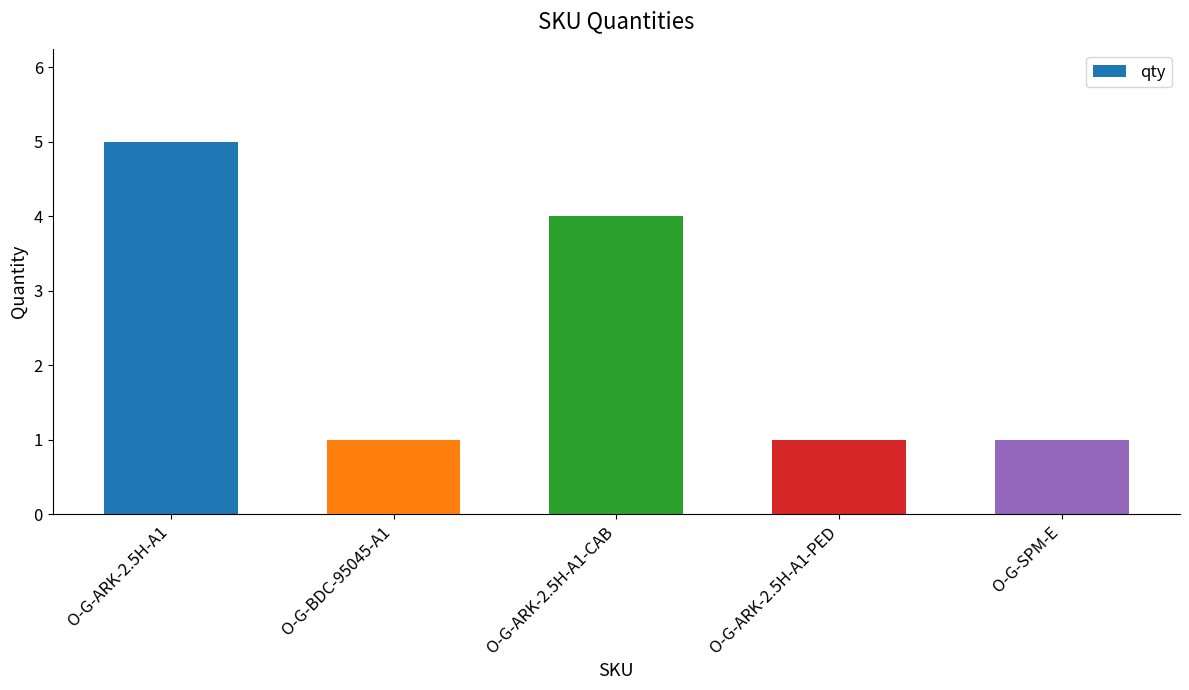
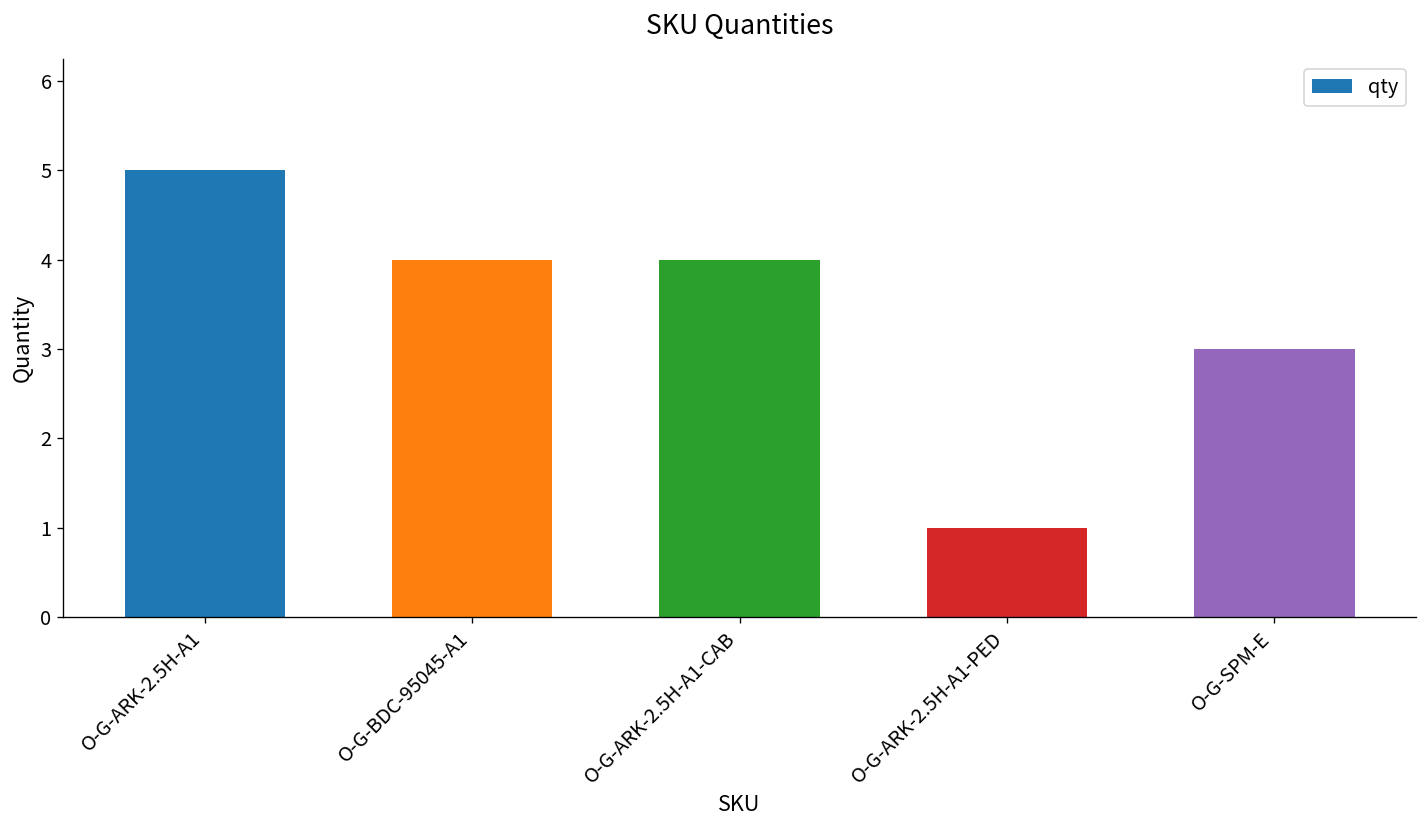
  {
    "O-G-ARK-2.5H-A1": 5,
-   "O-G-BDC-95045-A1": 1,
+   "O-G-BDC-95045-A1": 4,
    "O-G-ARK-2.5H-A1-CAB": 4,
    "O-G-ARK-2.5H-A1-PED": 1,
-   "O-G-SPM-E": 1
+   "O-G-SPM-E": 3
  }
